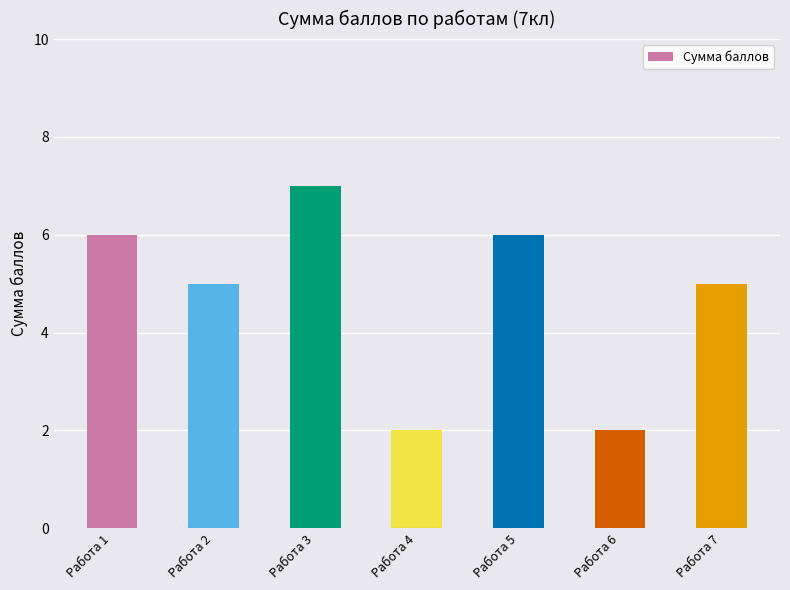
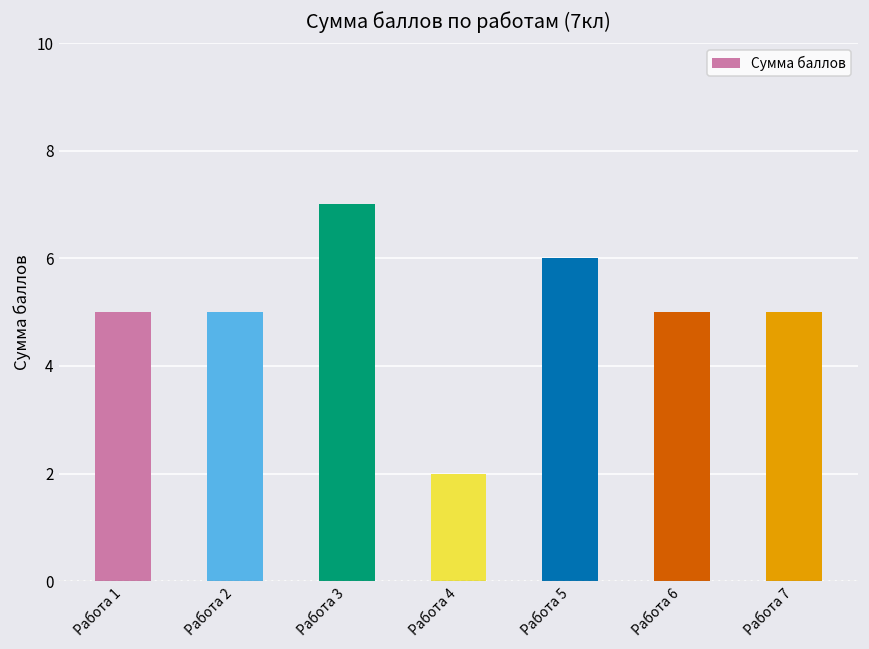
  {
-   "Работа 1": 6,
+   "Работа 1": 5,
    "Работа 2": 5,
    "Работа 3": 7,
    "Работа 4": 2,
    "Работа 5": 6,
-   "Работа 6": 2,
+   "Работа 6": 5,
    "Работа 7": 5
  }
